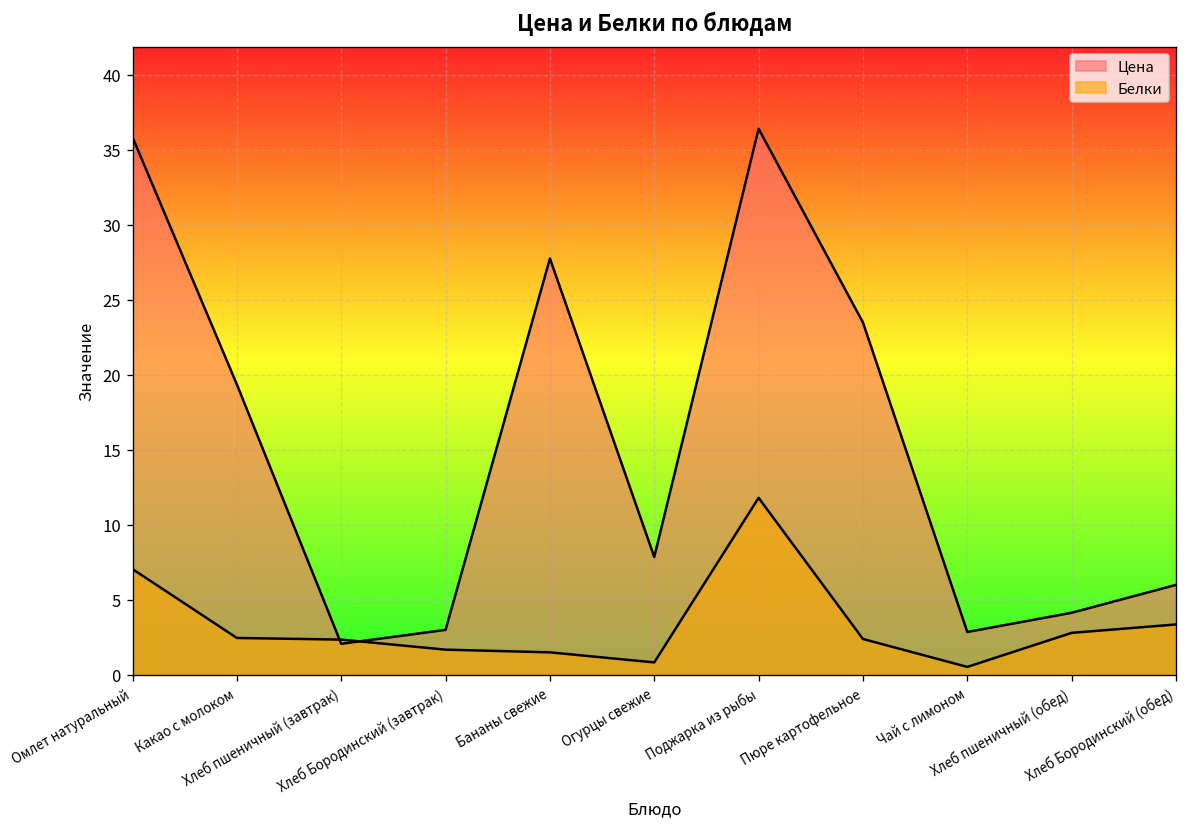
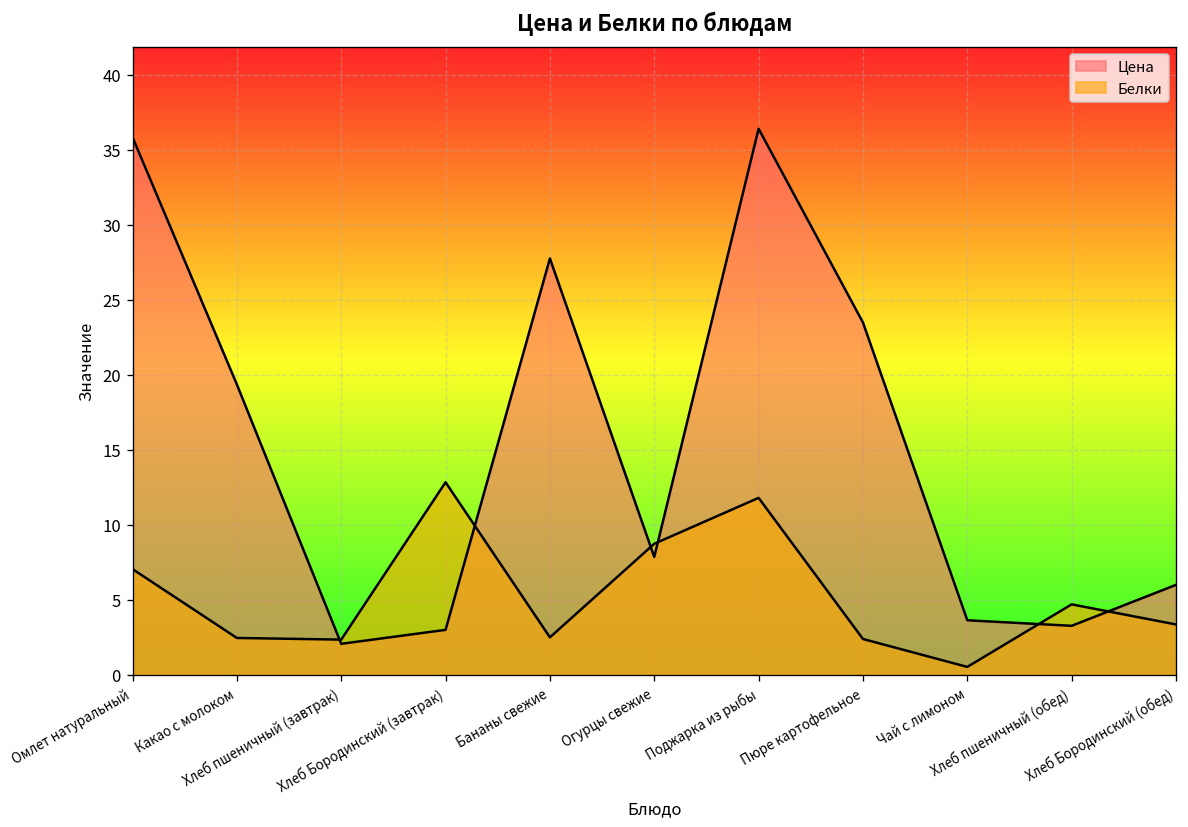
  {
    "Цена": {
      "Омлет натуральный": 35.8,
      "Какао с молоком": 19.4,
      "Хлеб пшеничный (завтрак)": 2.1,
      "Хлеб Бородинский (завтрак)": 3.0,
      "Бананы свежие": 27.8,
      "Огурцы свежие": 7.9,
      "Поджарка из рыбы": 36.4,
      "Пюре картофельное": 23.5,
-     "Чай с лимоном": 2.9,
-     "Хлеб пшеничный (обед)": 4.1,
+     "Чай с лимоном": 3.6,
+     "Хлеб пшеничный (обед)": 3.3,
      "Хлеб Бородинский (обед)": 6.0
    },
    "Белки": {
      "Омлет натуральный": 7.1,
      "Какао с молоком": 2.5,
      "Хлеб пшеничный (завтрак)": 2.4,
-     "Хлеб Бородинский (завтрак)": 1.7,
-     "Бананы свежие": 1.5,
-     "Огурцы свежие": 0.8,
+     "Хлеб Бородинский (завтрак)": 12.8,
+     "Бананы свежие": 2.5,
+     "Огурцы свежие": 8.7,
      "Поджарка из рыбы": 11.8,
      "Пюре картофельное": 2.4,
      "Чай с лимоном": 0.5,
-     "Хлеб пшеничный (обед)": 2.8,
+     "Хлеб пшеничный (обед)": 4.7,
      "Хлеб Бородинский (обед)": 3.4
    }
  }
